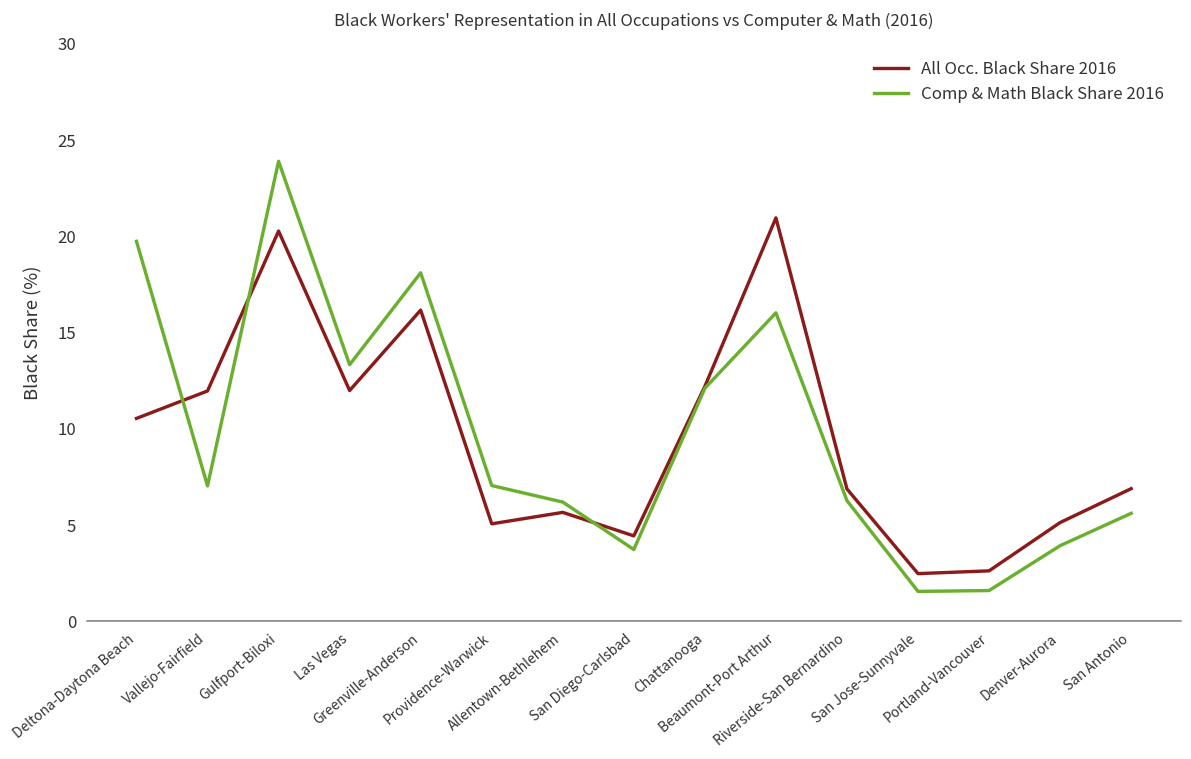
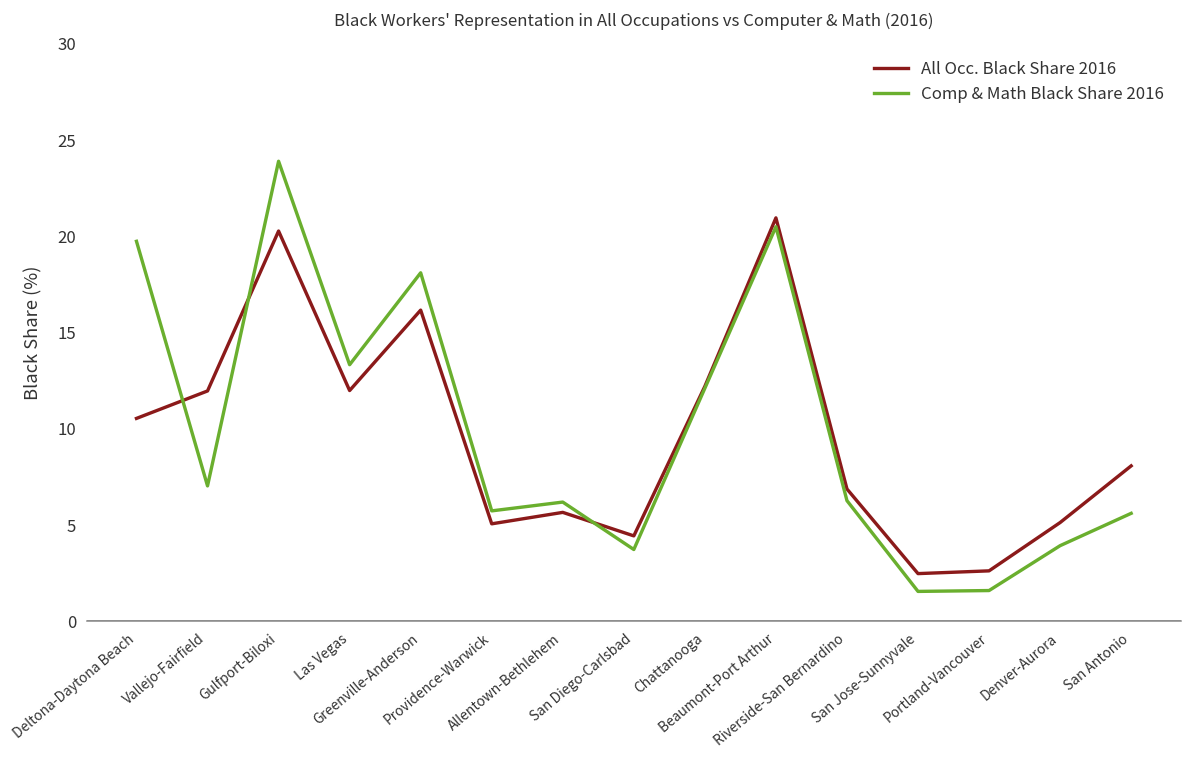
  {
    "All Occ. Black Share 2016": {
      "Deltona-Daytona Beach": 10.5,
      "Vallejo-Fairfield": 12.0,
      "Gulfport-Biloxi": 20.3,
      "Las Vegas": 12.0,
      "Greenville-Anderson": 16.2,
      "Providence-Warwick": 5.1,
      "Allentown-Bethlehem": 5.7,
      "San Diego-Carlsbad": 4.4,
      "Beaumont-Port Arthur": 21.0,
      "Riverside-San Bernardino": 6.9,
      "San Jose-Sunnyvale": 2.5,
      "Portland-Vancouver": 2.6,
      "Denver-Aurora": 5.1,
-     "San Antonio": 6.9
+     "San Antonio": 8.1
    },
    "Comp & Math Black Share 2016": {
      "Deltona-Daytona Beach": 19.7,
      "Vallejo-Fairfield": 7.0,
      "Gulfport-Biloxi": 23.9,
      "Las Vegas": 13.3,
      "Greenville-Anderson": 18.1,
-     "Providence-Warwick": 7.1,
+     "Providence-Warwick": 5.7,
      "Allentown-Bethlehem": 6.2,
      "San Diego-Carlsbad": 3.7,
-     "Beaumont-Port Arthur": 16.0,
+     "Beaumont-Port Arthur": 20.5,
      "Riverside-San Bernardino": 6.3,
      "San Jose-Sunnyvale": 1.6,
      "Portland-Vancouver": 1.6,
      "Denver-Aurora": 3.9,
      "San Antonio": 5.6
    }
  }
